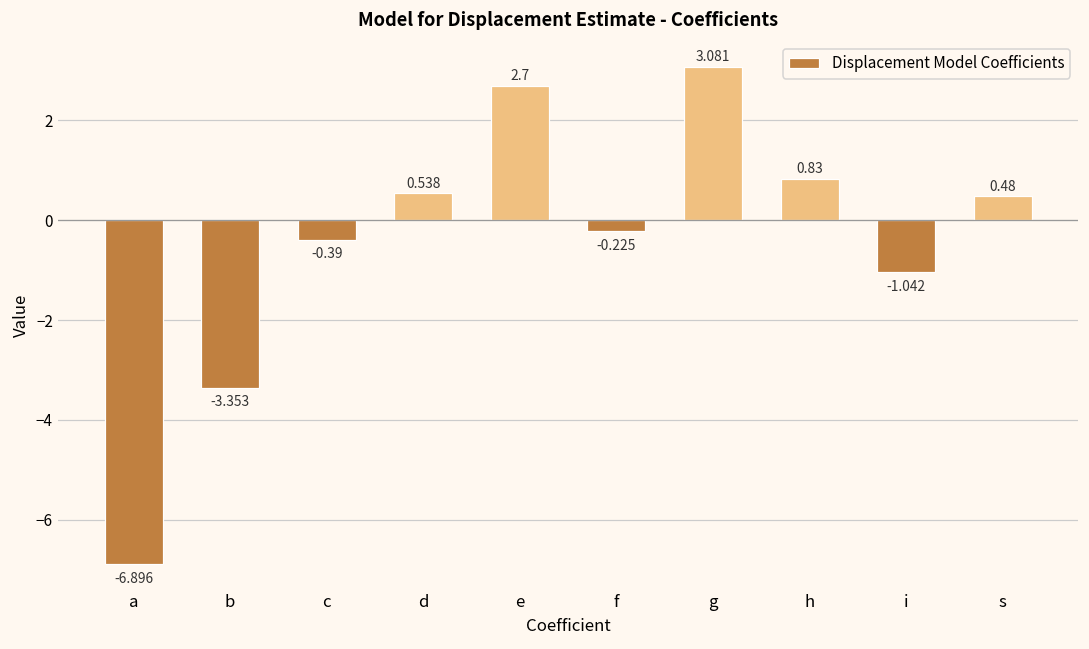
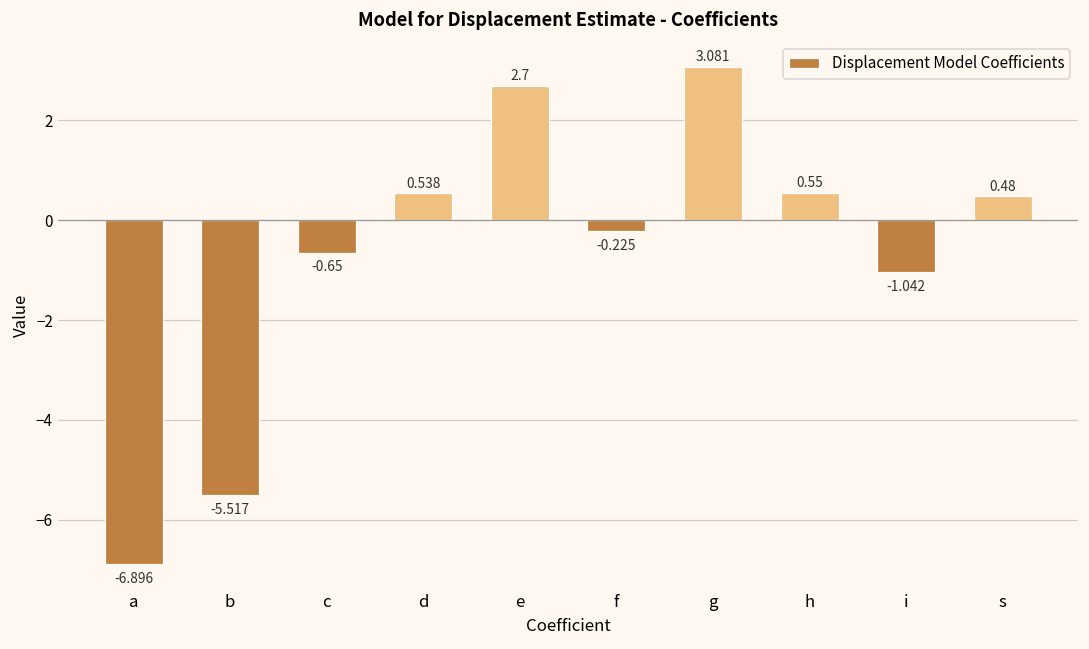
  {
    "a": -6.896,
-   "b": -3.353,
-   "c": -0.39,
+   "b": -5.517,
+   "c": -0.65,
    "d": 0.538,
    "e": 2.7,
    "f": -0.225,
    "g": 3.081,
-   "h": 0.83,
+   "h": 0.55,
    "i": -1.042,
    "s": 0.48
  }
